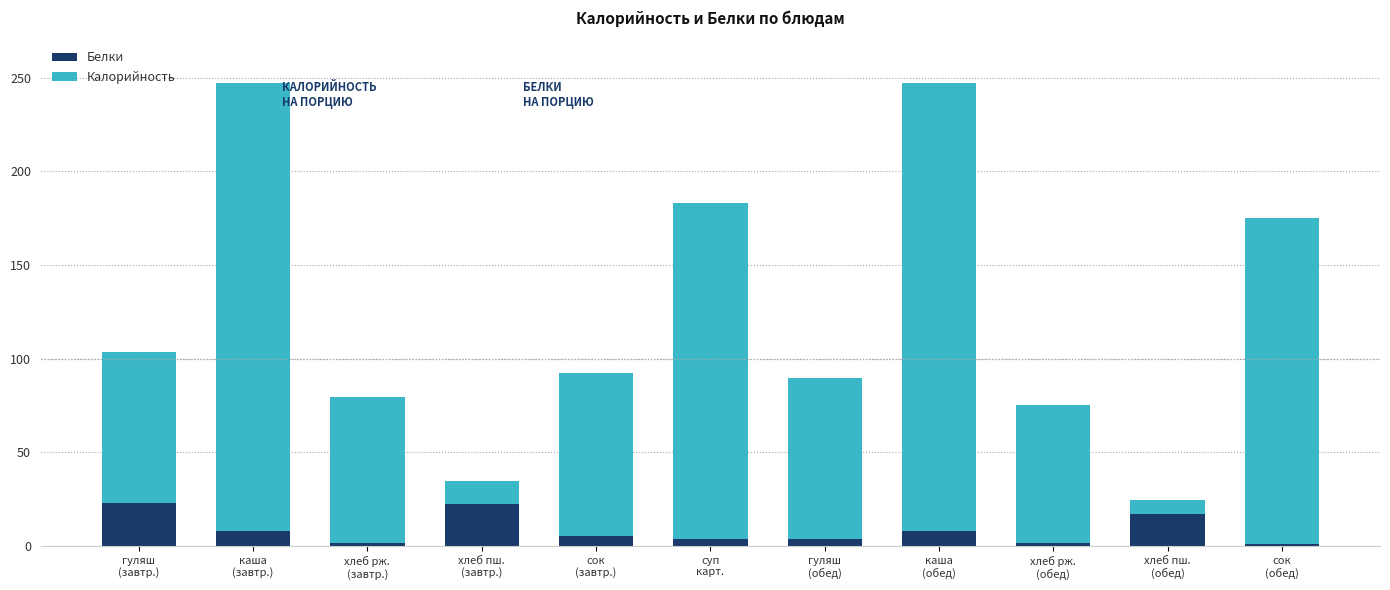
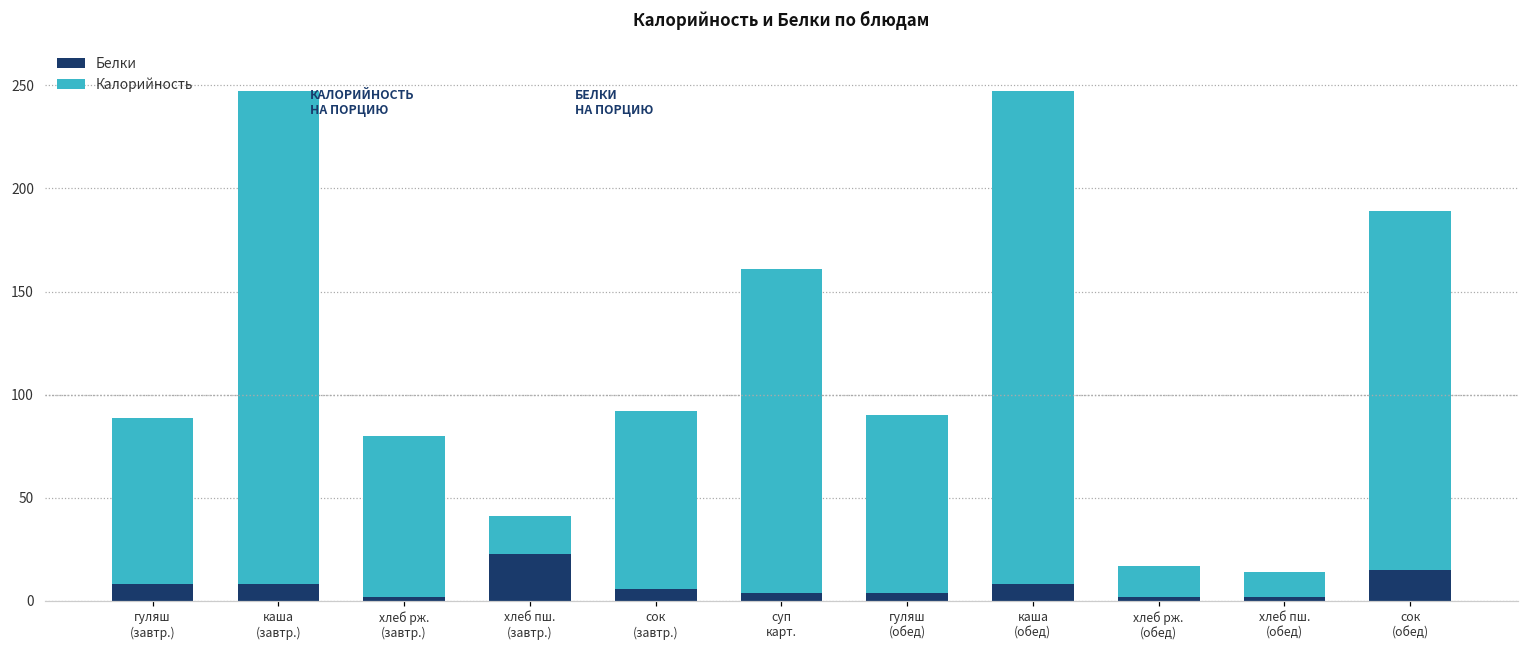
  {
    "Белки": {
-     "гуляш (завтр.)": 23,
+     "гуляш (завтр.)": 8,
      "каша (завтр.)": 8,
      "хлеб рж. (завтр.)": 2,
      "хлеб пш. (завтр.)": 22,
      "сок (завтр.)": 6,
      "суп карт.": 4,
      "гуляш (обед)": 4,
      "каша (обед)": 8,
      "хлеб рж. (обед)": 2,
-     "хлеб пш. (обед)": 17,
-     "сок (обед)": 1
+     "хлеб пш. (обед)": 2,
+     "сок (обед)": 15
    },
    "Калорийность": {
      "гуляш (завтр.)": 80,
      "каша (завтр.)": 239,
      "хлеб рж. (завтр.)": 78,
-     "хлеб пш. (завтр.)": 12,
+     "хлеб пш. (завтр.)": 18,
      "сок (завтр.)": 87,
-     "суп карт.": 179,
+     "суп карт.": 157,
      "гуляш (обед)": 86,
      "каша (обед)": 239,
-     "хлеб рж. (обед)": 74,
-     "хлеб пш. (обед)": 8,
+     "хлеб рж. (обед)": 15,
+     "хлеб пш. (обед)": 12,
      "сок (обед)": 174
    }
  }
